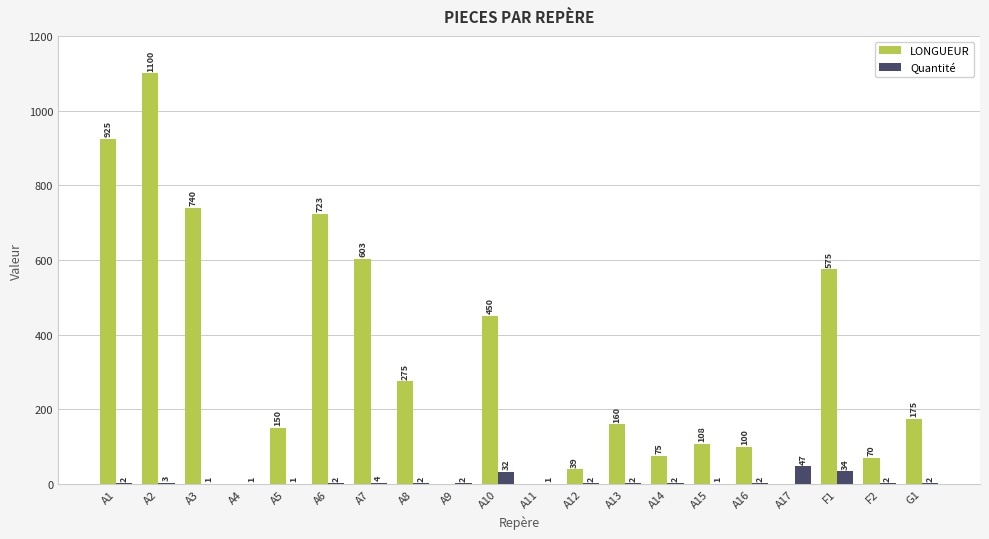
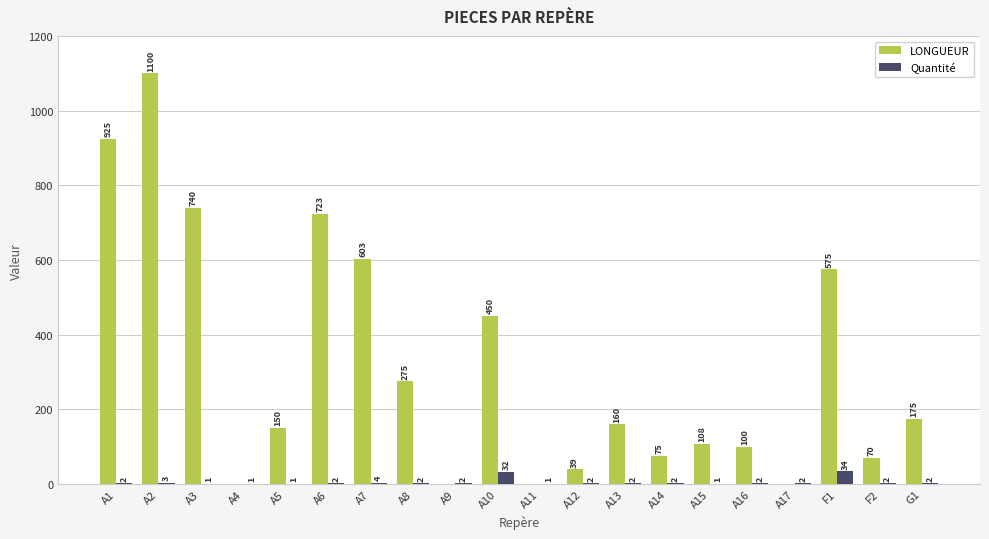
  {
    "LONGUEUR": {
      "A1": 925,
      "A2": 1100,
      "A3": 740,
      "A5": 150,
      "A6": 723,
      "A7": 603,
      "A8": 275,
      "A10": 450,
      "A12": 39,
      "A13": 160,
      "A14": 75,
      "A15": 108,
      "A16": 100,
      "F1": 575,
      "F2": 70,
      "G1": 175
    },
    "Quantité": {
      "A1": 2,
      "A2": 3,
      "A3": 1,
      "A4": 1,
      "A5": 1,
      "A6": 2,
      "A7": 4,
      "A8": 2,
      "A9": 2,
      "A10": 32,
      "A11": 1,
      "A12": 2,
      "A13": 2,
      "A14": 2,
      "A15": 1,
      "A16": 2,
-     "A17": 47,
+     "A17": 2,
      "F1": 34,
      "F2": 2,
      "G1": 2
    }
  }
